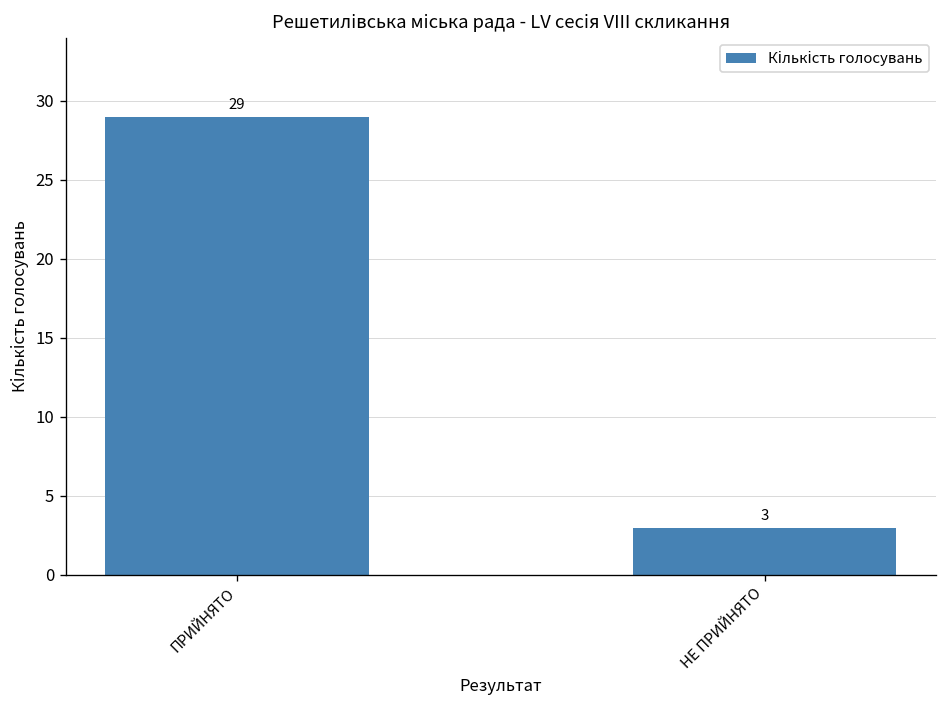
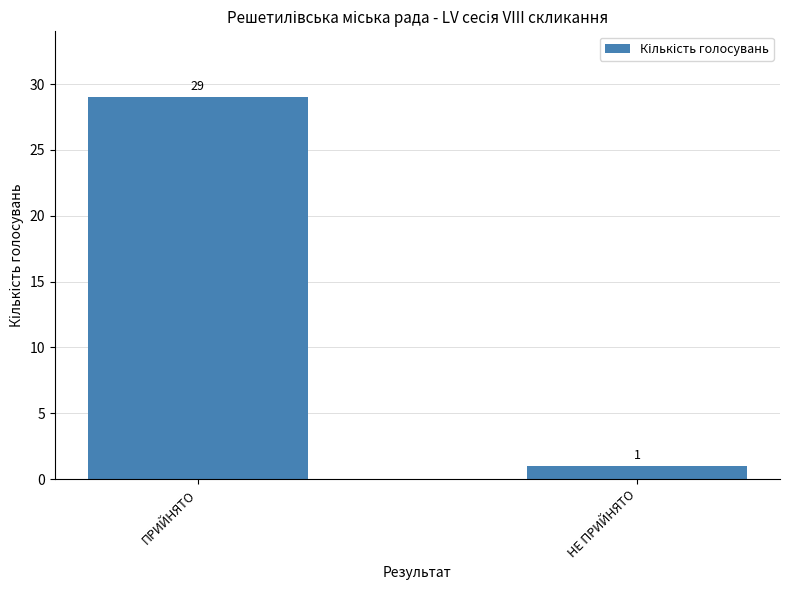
  {
    "ПРИЙНЯТО": 29,
-   "НЕ ПРИЙНЯТО": 3
+   "НЕ ПРИЙНЯТО": 1
  }
